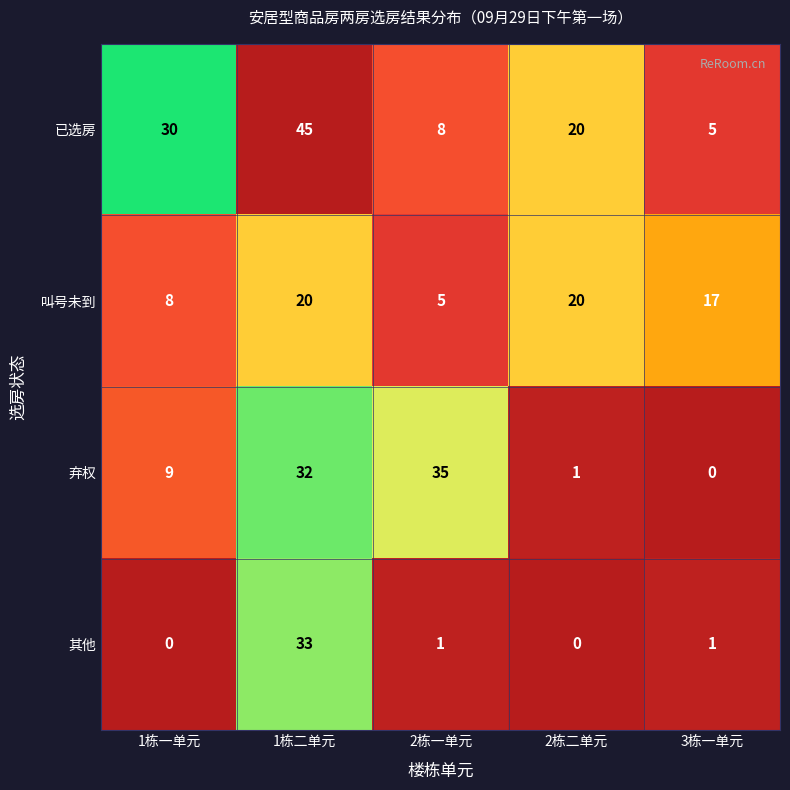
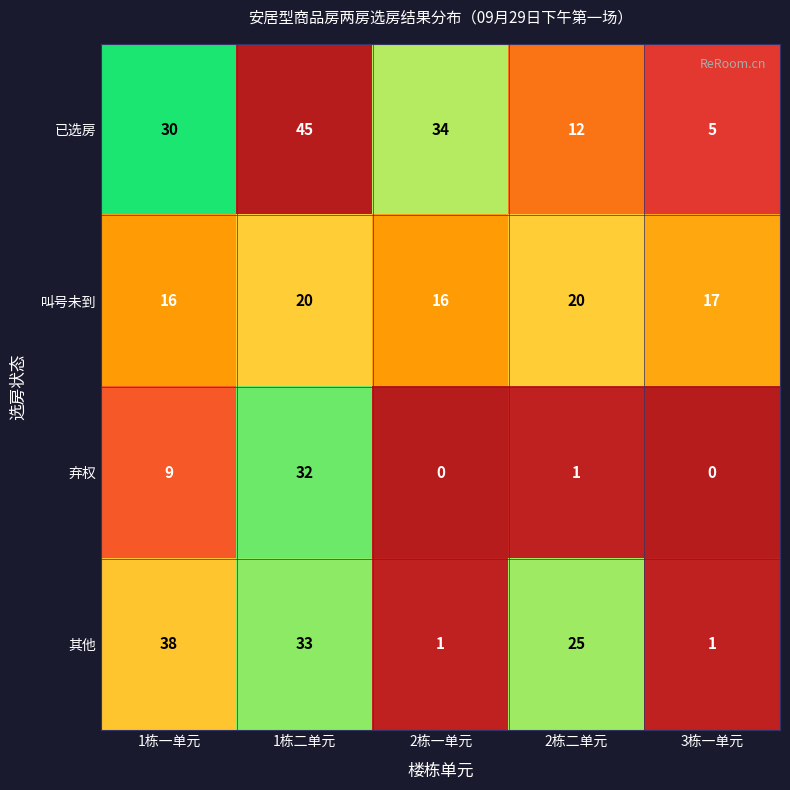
  {
    "已选房": {
      "1栋一单元": 30,
      "1栋二单元": 45,
-     "2栋一单元": 8,
-     "2栋二单元": 20
+     "2栋一单元": 34,
+     "2栋二单元": 12
    },
    "叫号未到": {
-     "1栋一单元": 8,
+     "1栋一单元": 16,
      "1栋二单元": 20,
-     "2栋一单元": 5,
+     "2栋一单元": 16,
      "2栋二单元": 20,
      "3栋一单元": 17
    },
    "弃权": {
      "1栋一单元": 9,
      "1栋二单元": 32,
-     "2栋一单元": 35,
+     "2栋一单元": 0,
      "2栋二单元": 1,
      "3栋一单元": 0
    },
    "其他": {
-     "1栋一单元": 0,
+     "1栋一单元": 38,
      "1栋二单元": 33,
      "2栋一单元": 1,
-     "2栋二单元": 0,
+     "2栋二单元": 25,
      "3栋一单元": 1
    }
  }
